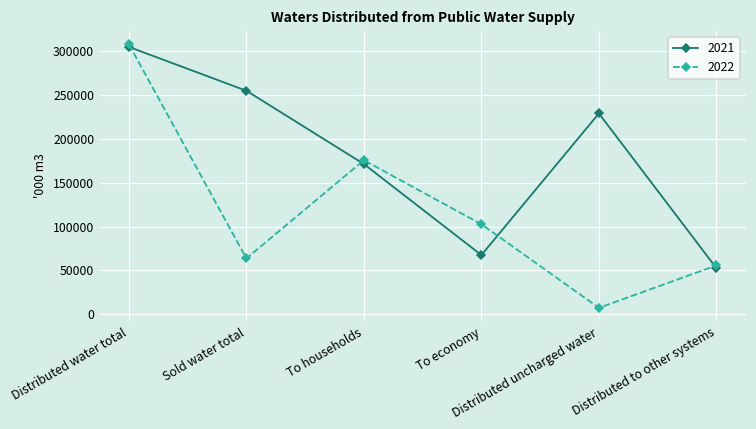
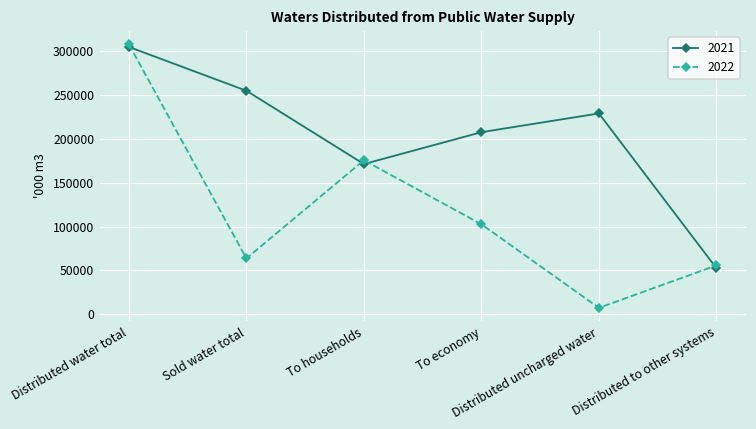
  {
    "2021": {
      "Sold water total": 250000,
      "To households": 170000,
-     "To economy": 70000,
+     "To economy": 210000,
      "Distributed uncharged water": 230000
    },
    "2022": {
      "Sold water total": 60000,
      "To households": 180000,
      "To economy": 100000,
      "Distributed uncharged water": 10000
    }
  }
